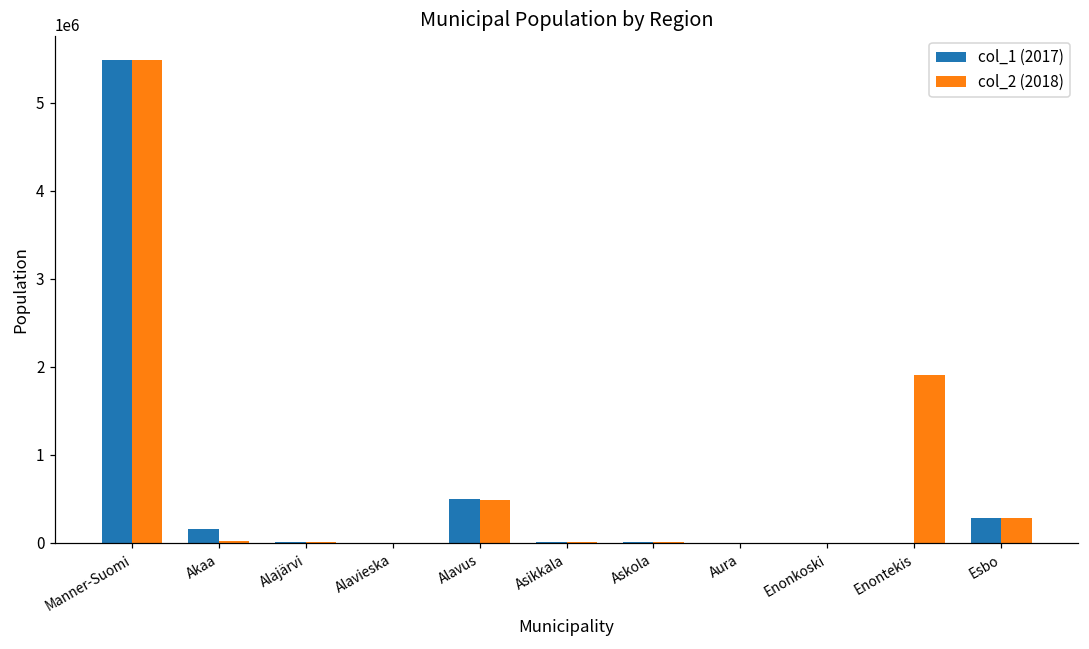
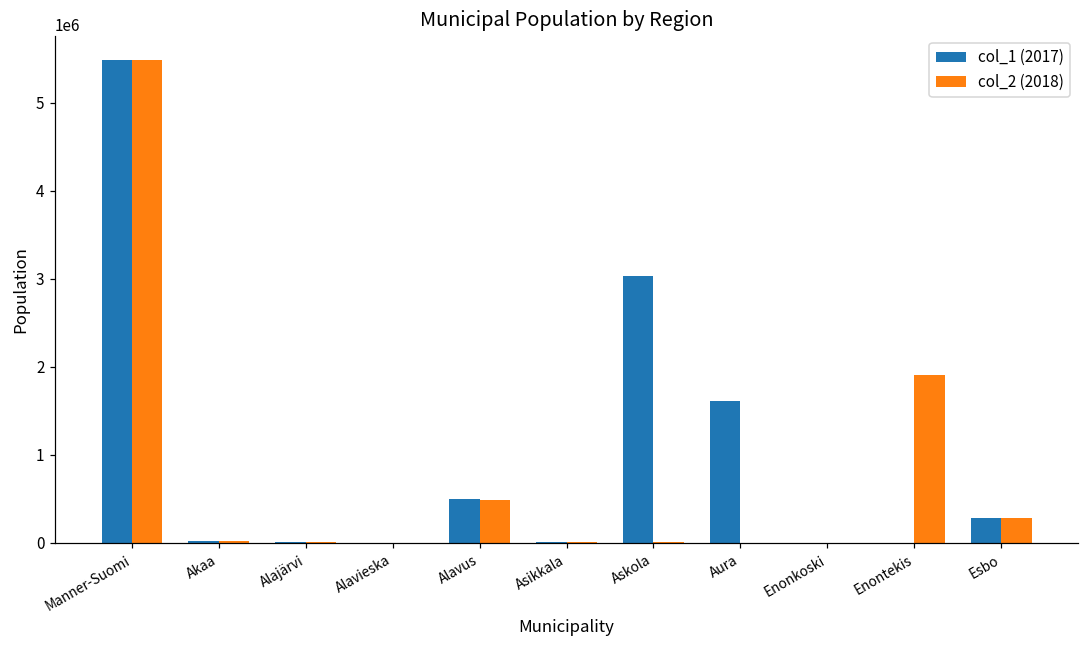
  {
    "col_1 (2017)": {
      "Manner-Suomi": 5500000,
-     "Akaa": 200000,
+     "Akaa": 0,
      "Alavus": 500000,
-     "Askola": 0,
-     "Aura": 0,
+     "Askola": 3000000,
+     "Aura": 1600000,
      "Esbo": 300000
    },
    "col_2 (2018)": {
      "Manner-Suomi": 5500000,
      "Alavus": 500000,
      "Enontekis": 1900000,
      "Esbo": 300000
    }
  }
